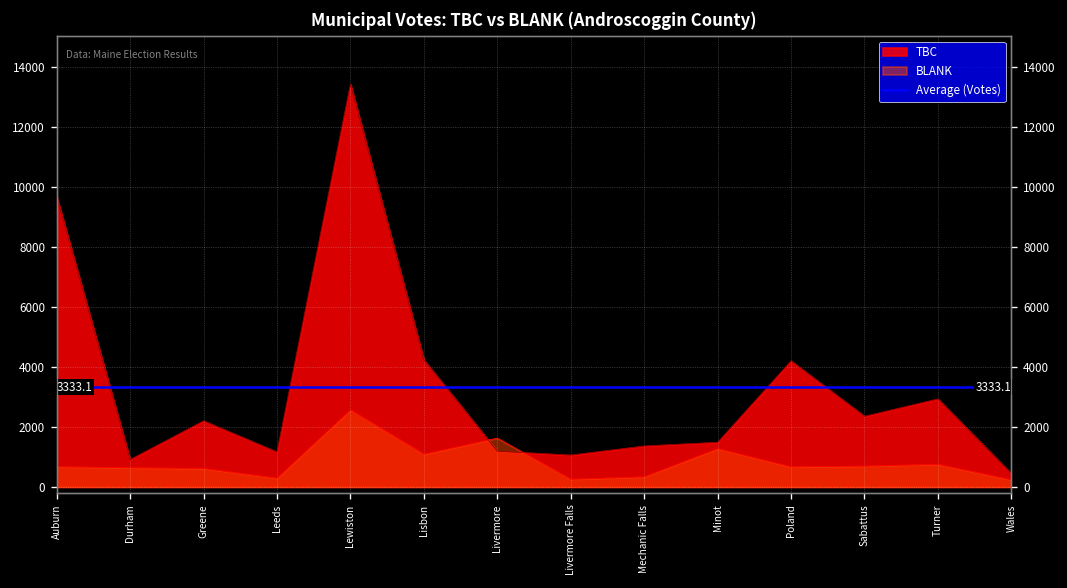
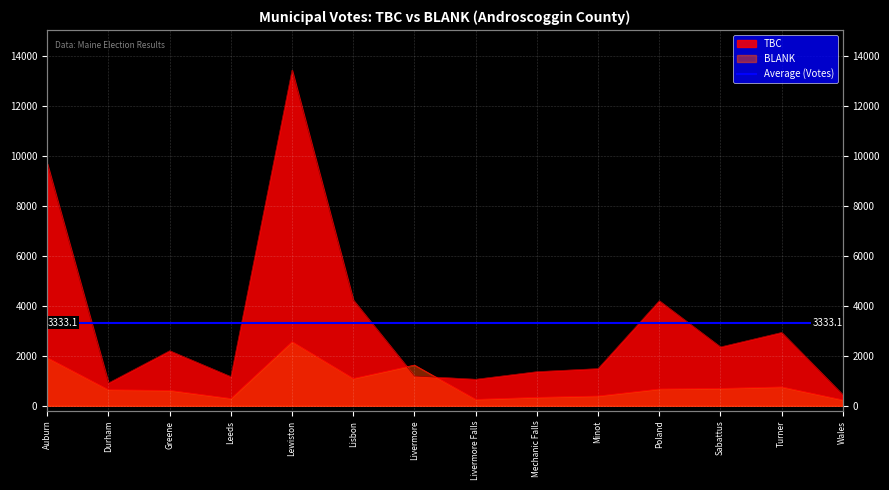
  {
    "TBC": {
      "Auburn": 9700,
      "Durham": 900,
      "Greene": 2200,
      "Leeds": 1200,
      "Lewiston": 13400,
      "Lisbon": 4200,
      "Livermore": 1200,
      "Livermore Falls": 1100,
      "Mechanic Falls": 1400,
      "Minot": 1500,
      "Poland": 4200,
      "Sabattus": 2400,
      "Turner": 2900,
      "Wales": 400
    },
    "BLANK": {
-     "Auburn": 700,
+     "Auburn": 1900,
      "Durham": 600,
      "Greene": 600,
      "Leeds": 300,
      "Lewiston": 2600,
      "Lisbon": 1100,
      "Livermore": 1600,
      "Livermore Falls": 300,
      "Mechanic Falls": 300,
-     "Minot": 1300,
+     "Minot": 400,
      "Poland": 700,
      "Sabattus": 700,
      "Turner": 800,
      "Wales": 200
    }
  }
